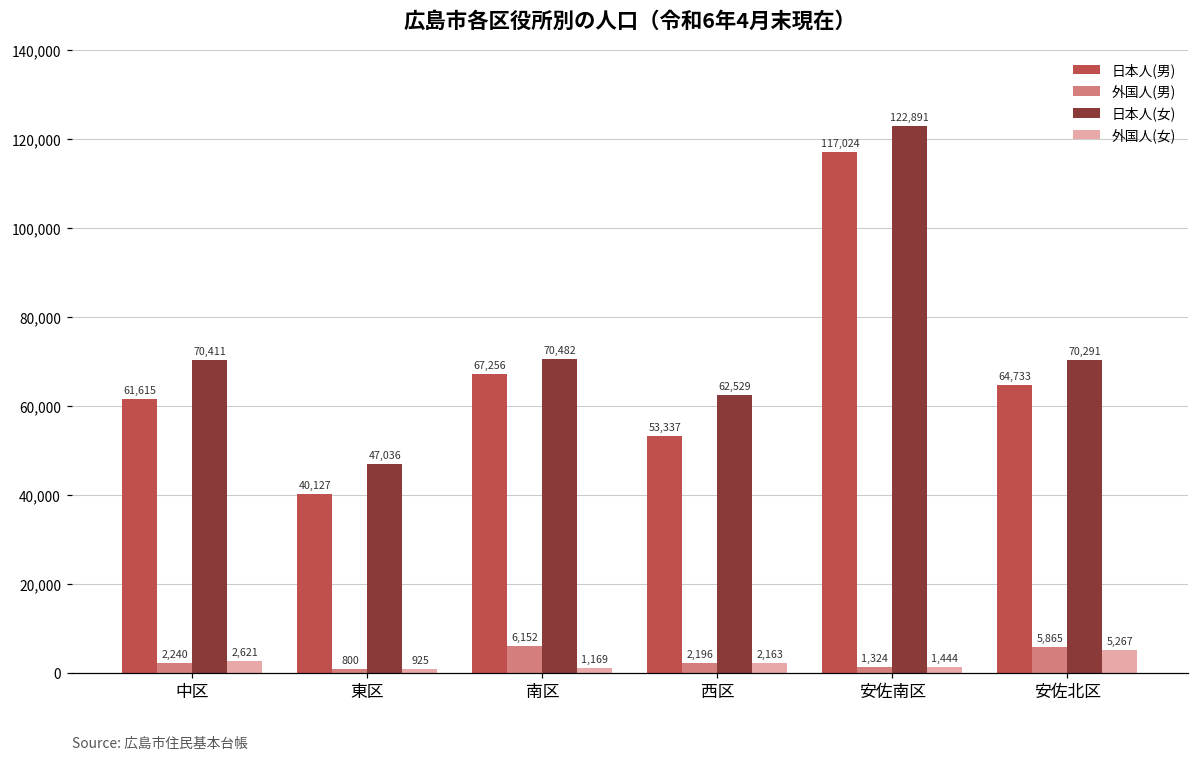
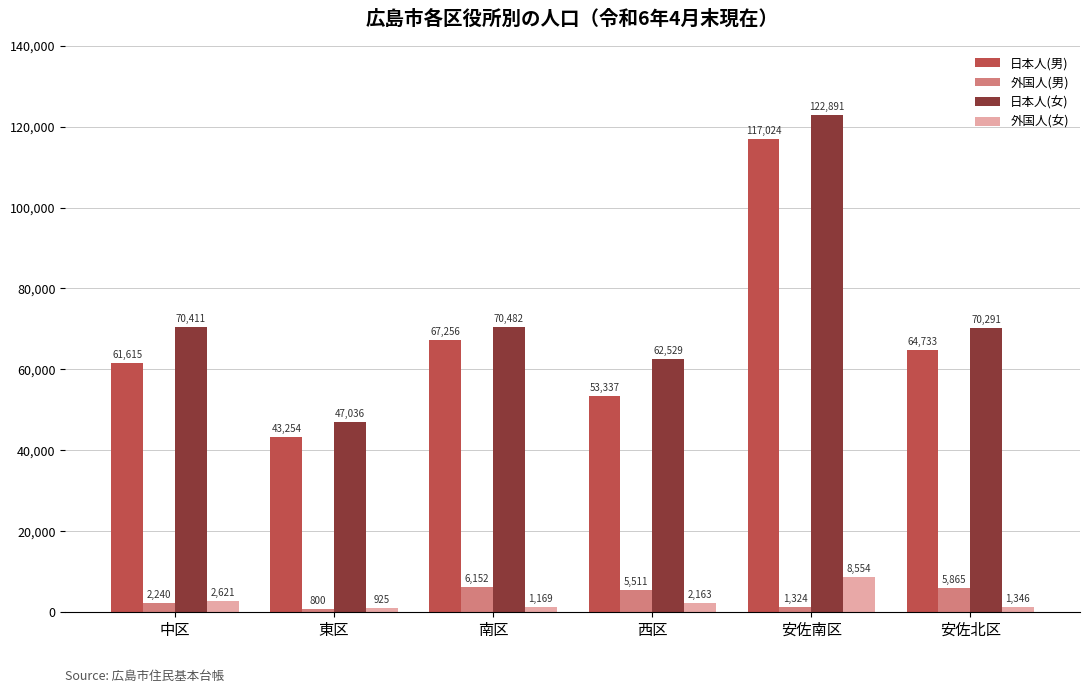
  {
    "日本人(男)": {
      "中区": "61,615",
-     "東区": "40,127",
+     "東区": "43,254",
      "南区": "67,256",
      "西区": "53,337",
      "安佐南区": "117,024",
      "安佐北区": "64,733"
    },
    "外国人(男)": {
      "中区": "2,240",
      "東区": "800",
      "南区": "6,152",
-     "西区": "2,196",
+     "西区": "5,511",
      "安佐南区": "1,324",
      "安佐北区": "5,865"
    },
    "日本人(女)": {
      "中区": "70,411",
      "東区": "47,036",
      "南区": "70,482",
      "西区": "62,529",
      "安佐南区": "122,891",
      "安佐北区": "70,291"
    },
    "外国人(女)": {
      "中区": "2,621",
      "東区": "925",
      "南区": "1,169",
      "西区": "2,163",
-     "安佐南区": "1,444",
-     "安佐北区": "5,267"
+     "安佐南区": "8,554",
+     "安佐北区": "1,346"
    }
  }
